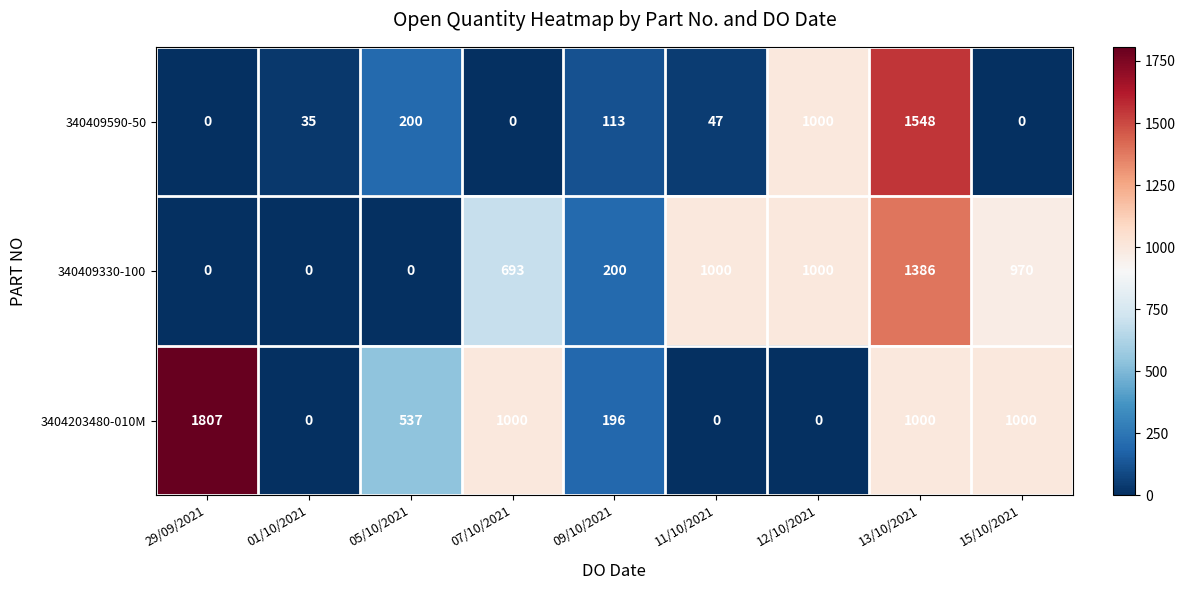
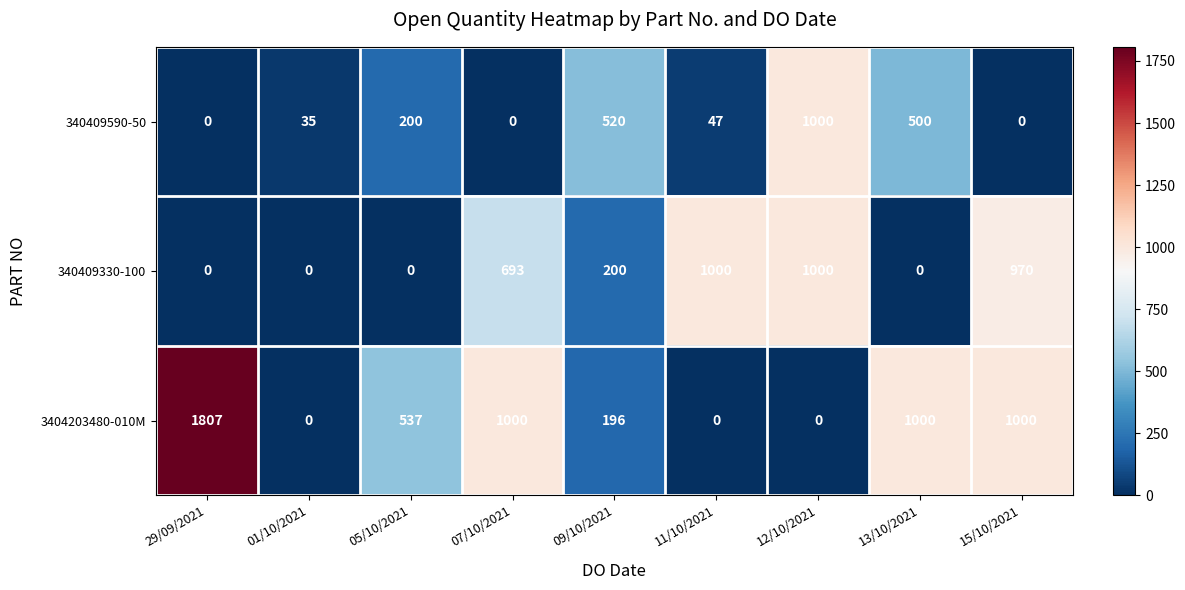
  {
    "340409590-50": {
      "29/09/2021": 0,
      "01/10/2021": 35,
      "05/10/2021": 200,
      "07/10/2021": 0,
-     "09/10/2021": 113,
+     "09/10/2021": 520,
      "11/10/2021": 47,
-     "13/10/2021": 1548,
+     "13/10/2021": 500,
      "15/10/2021": 0
    },
    "340409330-100": {
      "29/09/2021": 0,
      "01/10/2021": 0,
      "05/10/2021": 0,
      "07/10/2021": 693,
      "09/10/2021": 200,
-     "13/10/2021": 1386
+     "13/10/2021": 0
    },
    "3404203480-010M": {
      "29/09/2021": 1807,
      "01/10/2021": 0,
      "05/10/2021": 537,
      "09/10/2021": 196,
      "11/10/2021": 0,
      "12/10/2021": 0
    }
  }
